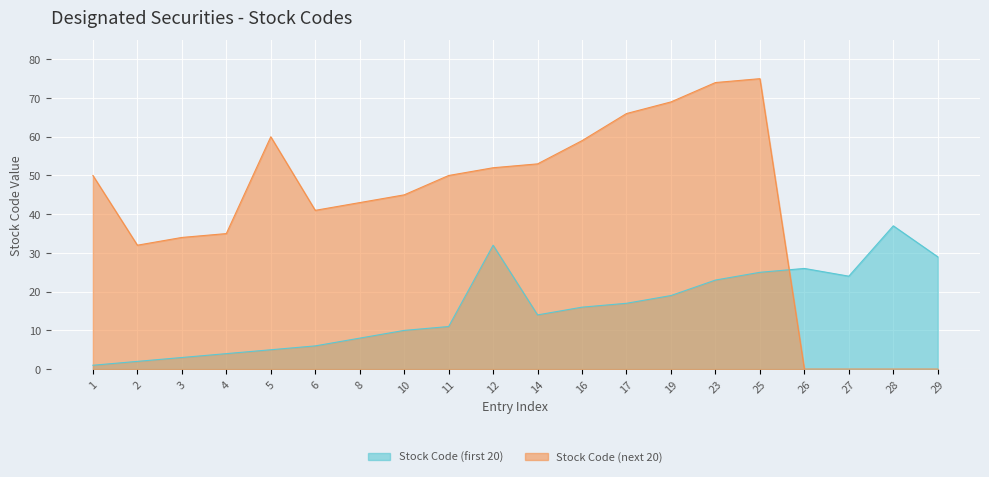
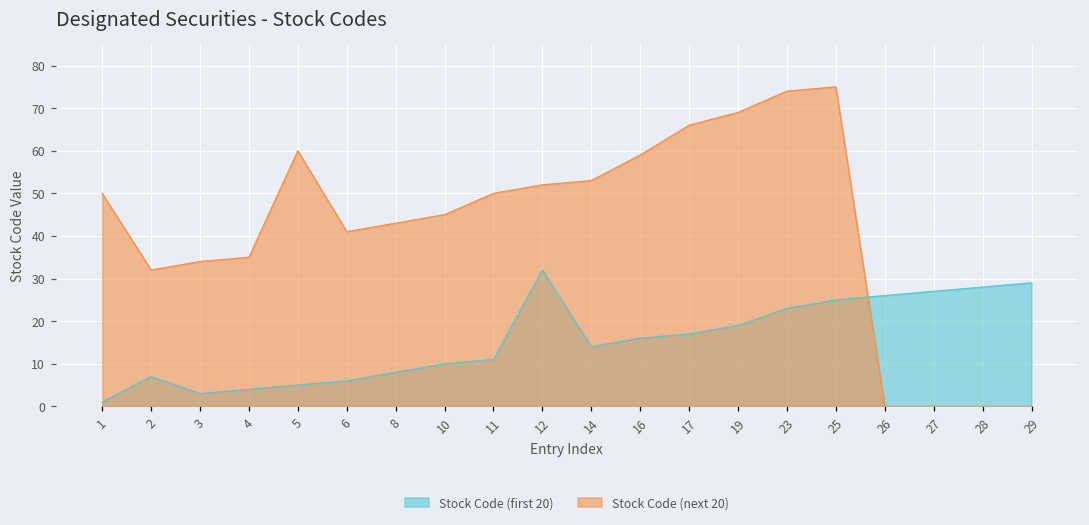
  {
    "Stock Code (first 20)": {
      "1": 1,
-     "2": 2,
+     "2": 7,
      "3": 3,
      "4": 4,
      "5": 5,
      "6": 6,
      "8": 8,
      "10": 10,
      "11": 11,
      "12": 32,
      "14": 14,
      "16": 16,
      "17": 17,
      "19": 19,
      "23": 23,
      "25": 25,
      "26": 26,
-     "27": 24,
-     "28": 37,
+     "27": 27,
+     "28": 28,
      "29": 29
    },
    "Stock Code (next 20)": {
      "1": 50,
      "2": 32,
      "3": 34,
      "4": 35,
      "5": 60,
      "6": 41,
      "8": 43,
      "10": 45,
      "11": 50,
      "12": 52,
      "14": 53,
      "16": 59,
      "17": 66,
      "19": 69,
      "23": 74,
      "25": 75,
      "26": 0,
      "27": 0,
      "28": 0,
      "29": 0
    }
  }
